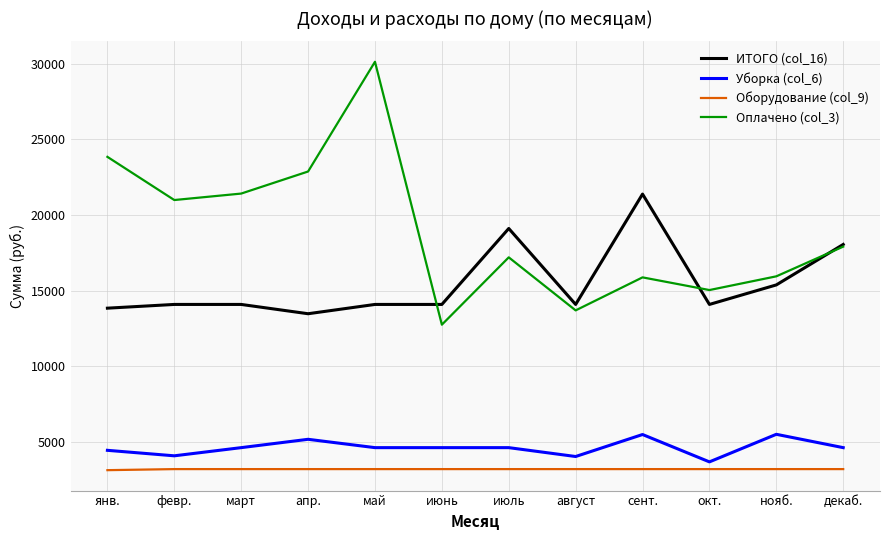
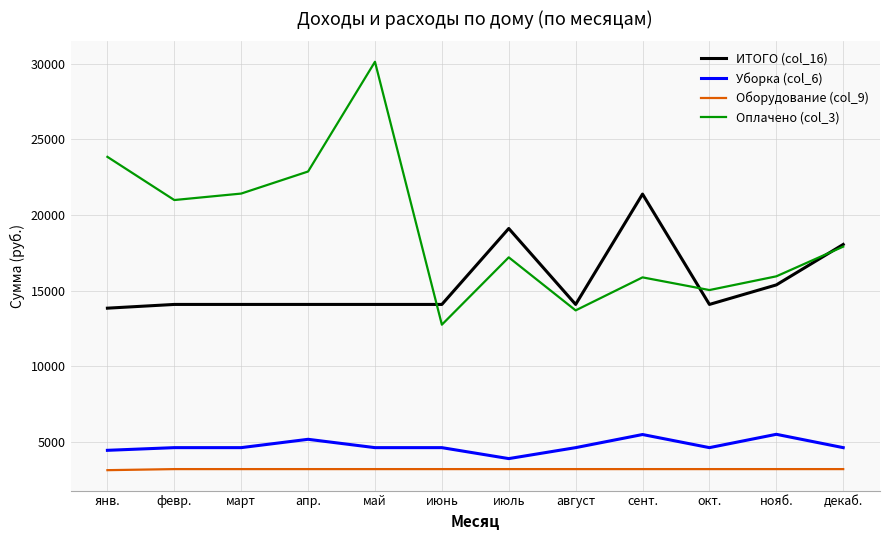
  {
    "ИТОГО (col_16)": {
      "янв.": 13800,
      "февр.": 14100,
      "март": 14100,
-     "апр.": 13500,
+     "апр.": 14100,
      "май": 14100,
      "июнь": 14100,
      "июль": 19100,
      "август": 14100,
      "сент.": 21400,
      "окт.": 14100,
      "нояб.": 15400
    },
    "Уборка (col_6)": {
      "янв.": 4400,
-     "февр.": 4100,
+     "февр.": 4600,
      "март": 4600,
      "апр.": 5200,
      "май": 4600,
      "июнь": 4600,
-     "июль": 4600,
-     "август": 4000,
+     "июль": 3900,
+     "август": 4600,
      "сент.": 5500,
-     "окт.": 3700,
+     "окт.": 4600,
      "нояб.": 5500,
      "декаб.": 4600
    },
    "Оборудование (col_9)": {
      "янв.": 3100,
      "февр.": 3200,
      "март": 3200,
      "апр.": 3200,
      "май": 3200,
      "июнь": 3200,
      "июль": 3200,
      "август": 3200,
      "сент.": 3200,
      "окт.": 3200,
      "нояб.": 3200,
      "декаб.": 3200
    },
    "Оплачено (col_3)": {
      "янв.": 23800,
      "февр.": 21000,
      "март": 21400,
      "апр.": 22900,
      "май": 30100,
      "июнь": 12700,
      "июль": 17200,
      "август": 13700,
      "сент.": 15900,
      "окт.": 15000,
      "нояб.": 15900
    }
  }
